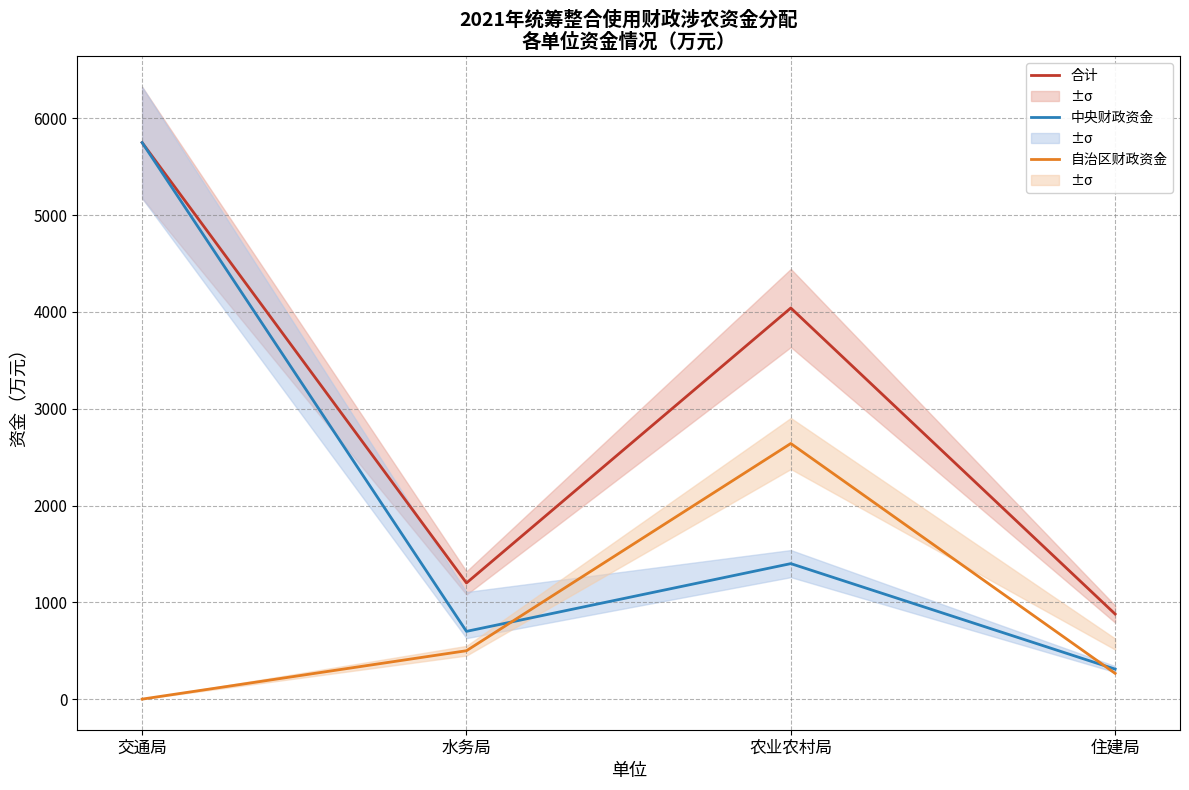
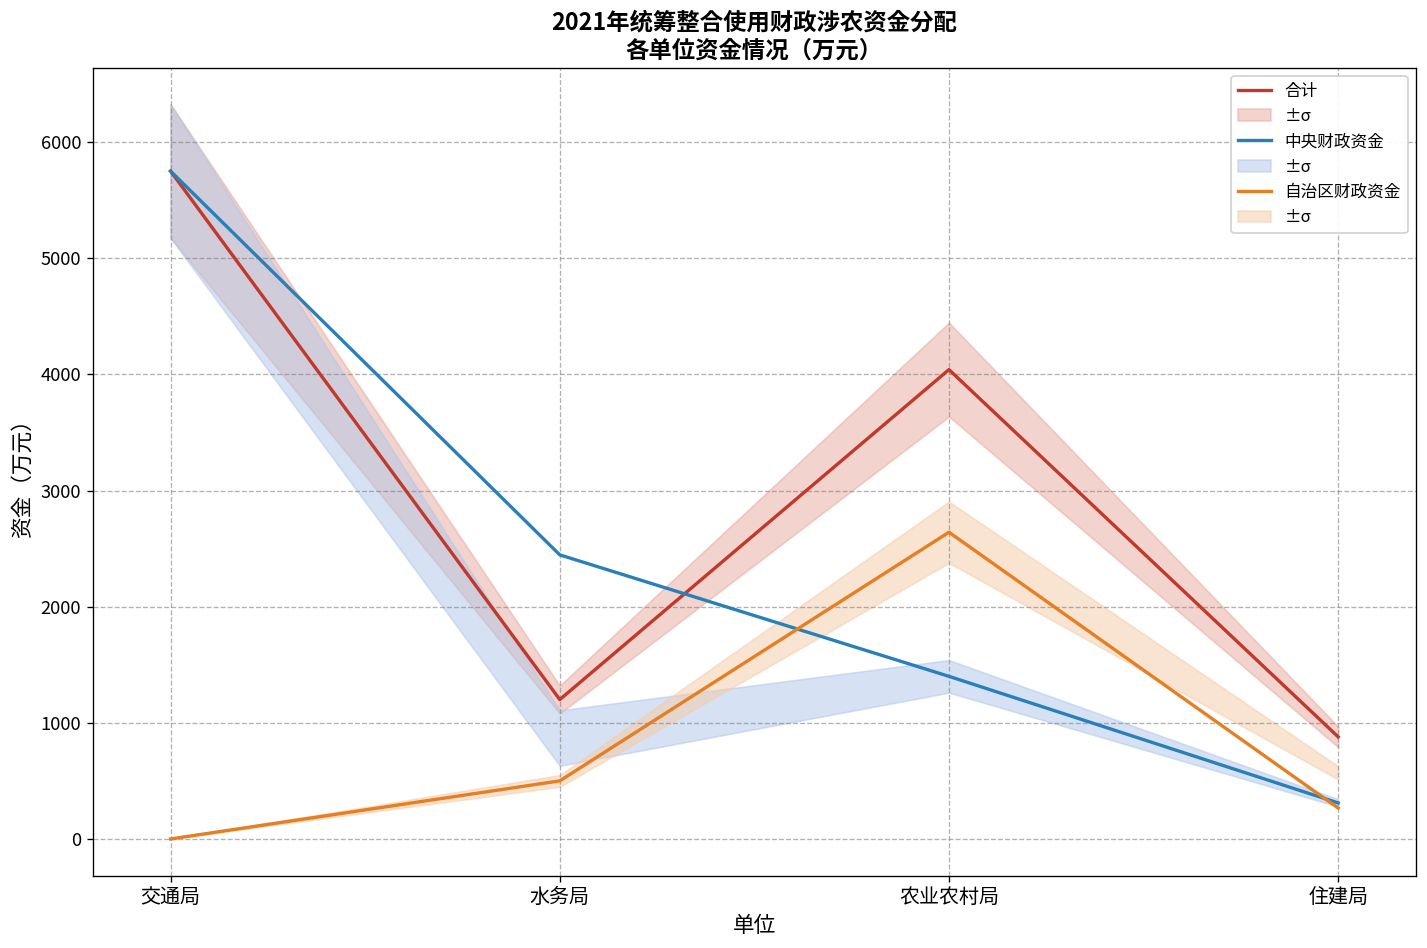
  {
    "合计": {
      "水务局": 1200,
      "农业农村局": 4000,
      "住建局": 900
    },
    "中央财政资金": {
-     "水务局": 700,
+     "水务局": 2400,
      "农业农村局": 1400,
      "住建局": 300
    },
    "自治区财政资金": {
      "水务局": 500,
      "农业农村局": 2600,
      "住建局": 300
    }
  }
